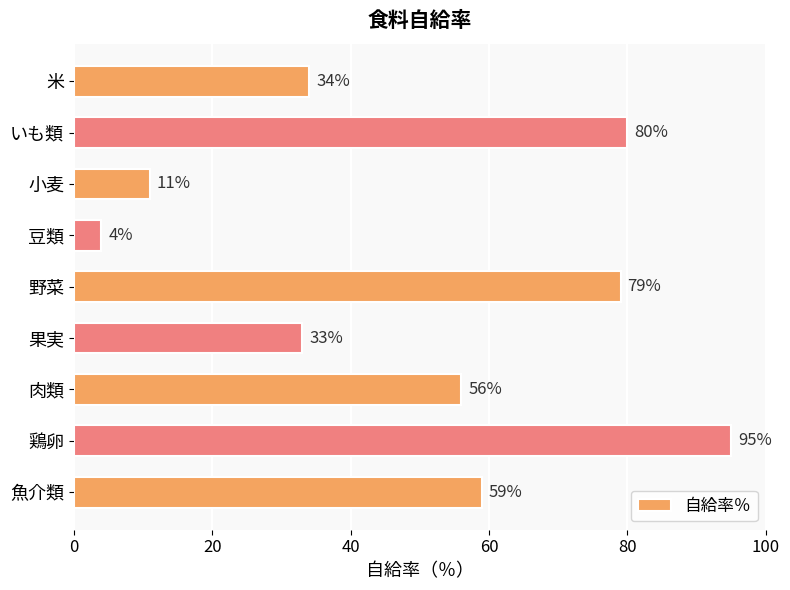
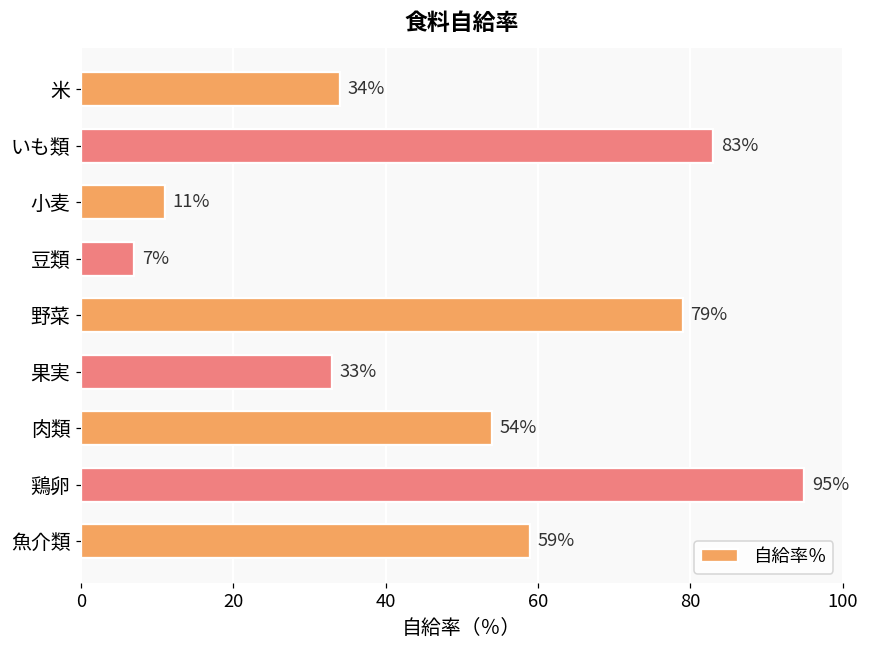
  {
    "米": "34%",
-   "いも類": "80%",
+   "いも類": "83%",
    "小麦": "11%",
-   "豆類": "4%",
+   "豆類": "7%",
    "野菜": "79%",
    "果実": "33%",
-   "肉類": "56%",
+   "肉類": "54%",
    "鶏卵": "95%",
    "魚介類": "59%"
  }
